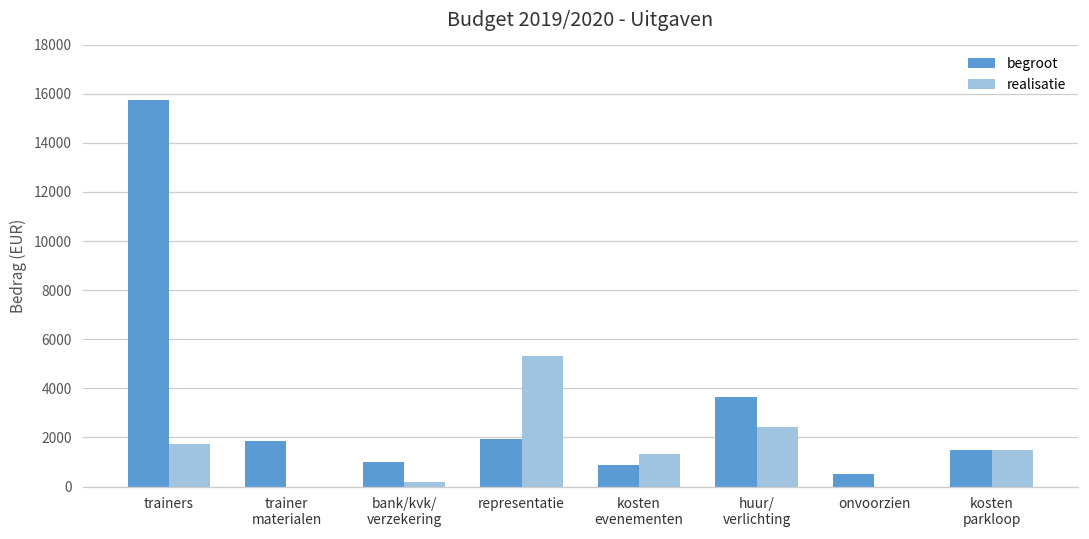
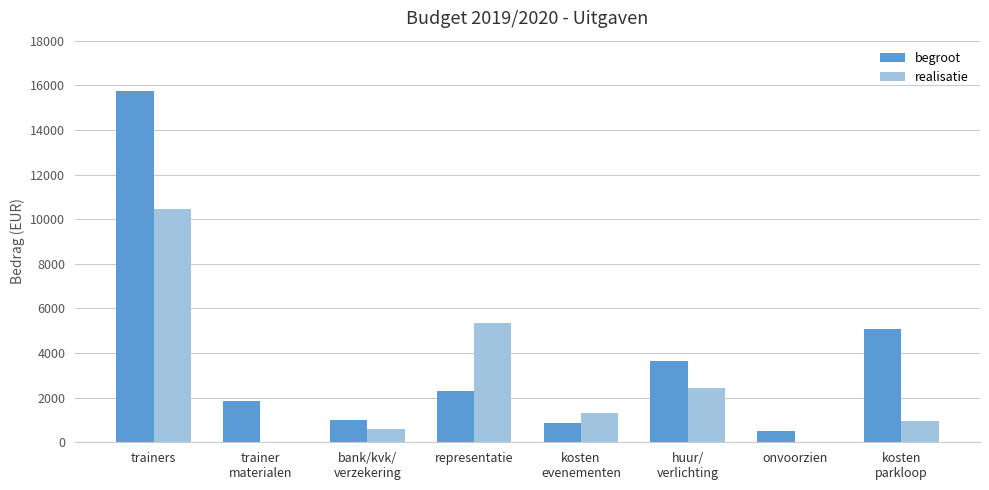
  {
    "begroot": {
      "trainers": 15800,
      "trainer materialen": 1900,
      "bank/kvk/ verzekering": 1000,
-     "representatie": 1900,
+     "representatie": 2300,
      "kosten evenementen": 900,
      "huur/ verlichting": 3600,
      "onvoorzien": 500,
-     "kosten parkloop": 1500
+     "kosten parkloop": 5100
    },
    "realisatie": {
-     "trainers": 1700,
+     "trainers": 10500,
      "trainer materialen": 0,
-     "bank/kvk/ verzekering": 200,
+     "bank/kvk/ verzekering": 600,
      "representatie": 5300,
      "kosten evenementen": 1300,
      "huur/ verlichting": 2400,
      "onvoorzien": 0,
-     "kosten parkloop": 1500
+     "kosten parkloop": 1000
    }
  }
